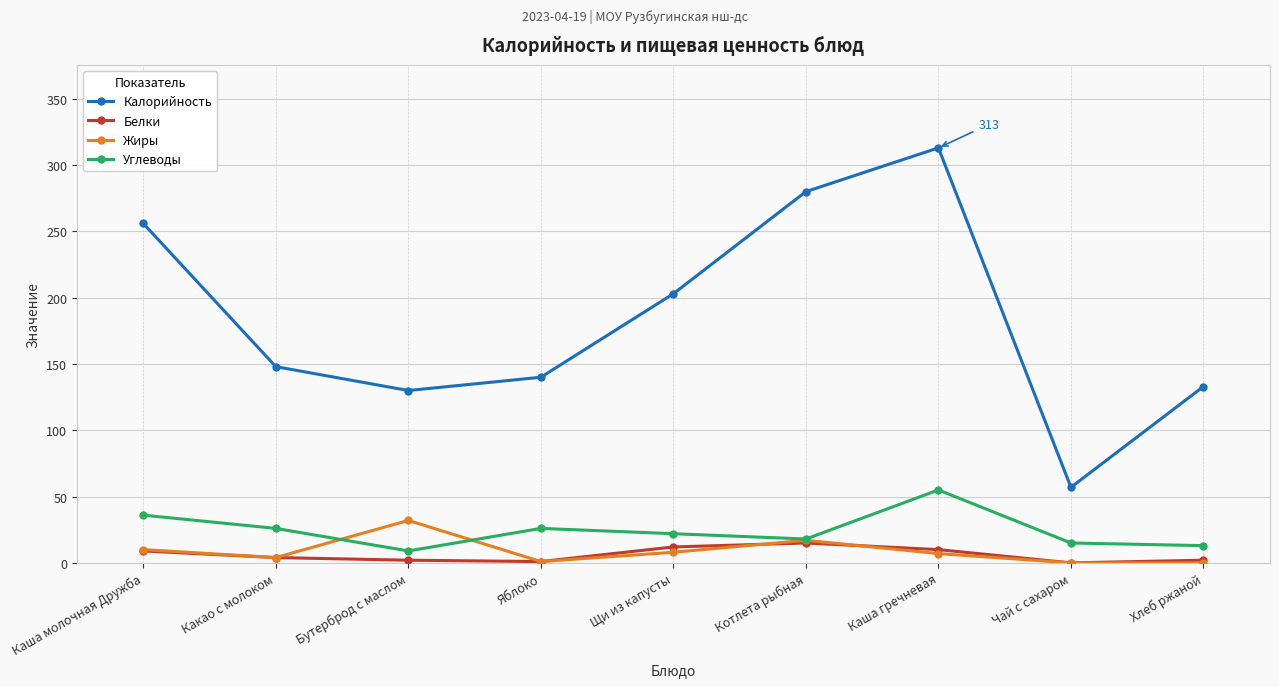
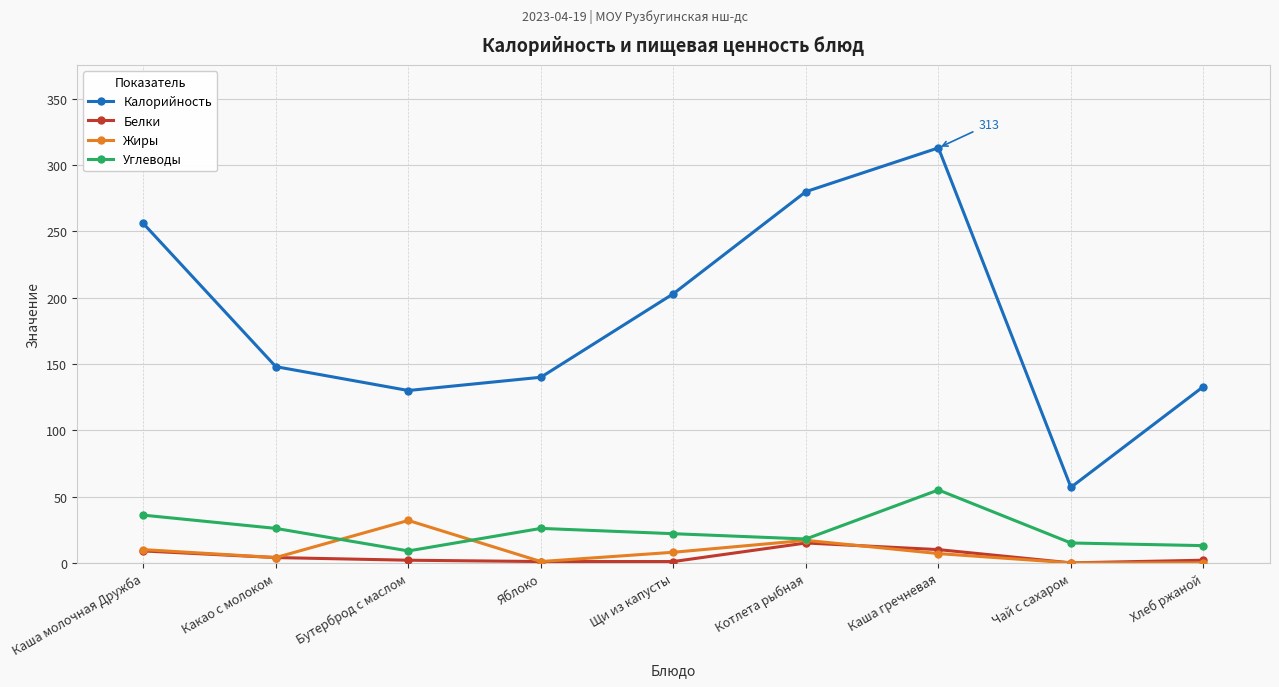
  {
    "Калорийность": {
      "Каша гречневая": 313
    },
    "Белки": {
      "Бутерброд с маслом": 2,
-     "Щи из капусты": 12,
+     "Щи из капусты": 1,
      "Котлета рыбная": 15,
      "Каша гречневая": 10,
      "Хлеб ржаной": 2
    },
    "Жиры": {
      "Бутерброд с маслом": 32,
      "Щи из капусты": 8,
      "Каша гречневая": 7,
      "Хлеб ржаной": 0
    },
    "Углеводы": {
      "Каша молочная Дружба": 36,
      "Какао с молоком": 26,
      "Бутерброд с маслом": 9,
      "Яблоко": 26,
      "Щи из капусты": 22,
      "Каша гречневая": 55,
      "Чай с сахаром": 15,
      "Хлеб ржаной": 13
    }
  }
